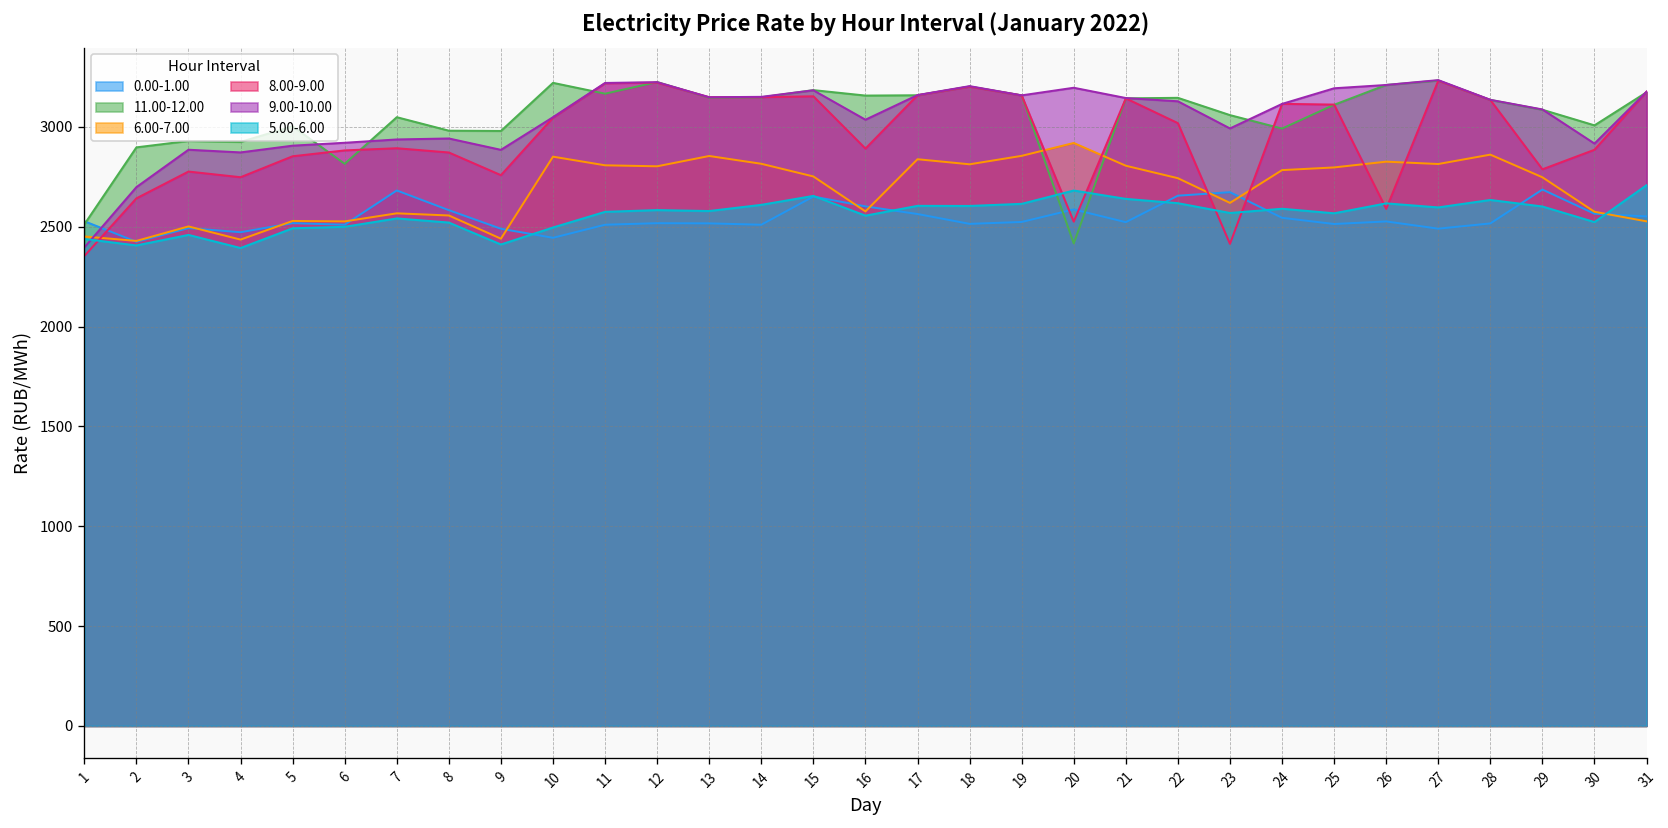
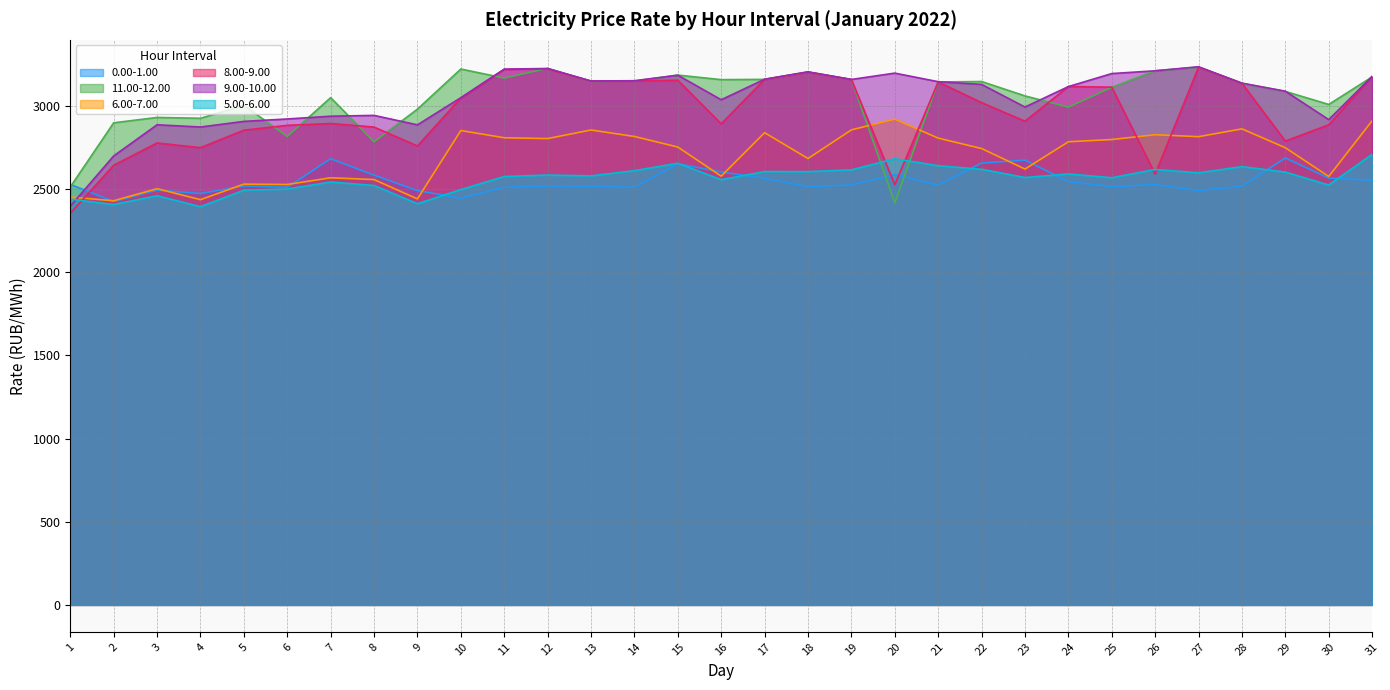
  {
    "11.00-12.00": {
      "1": 2510,
      "2": 2900,
      "3": 2930,
      "4": 2930,
      "6": 2820,
      "7": 3050,
-     "8": 2980,
+     "8": 2780,
      "9": 2980,
      "10": 3220,
      "11": 3170,
      "16": 3160,
      "20": 2420,
      "22": 3150,
      "23": 3060,
      "24": 2990,
      "30": 3010
    },
    "6.00-7.00": {
      "4": 2440,
      "6": 2530,
      "7": 2570,
      "8": 2560,
      "9": 2440,
      "10": 2850,
      "11": 2810,
      "12": 2800,
      "13": 2850,
      "14": 2820,
      "15": 2750,
      "16": 2580,
      "17": 2840,
-     "18": 2810,
+     "18": 2680,
      "19": 2860,
      "20": 2920,
      "21": 2810,
      "22": 2740,
      "23": 2620,
      "24": 2780,
      "25": 2800,
      "26": 2830,
      "27": 2810,
      "28": 2860,
      "29": 2750,
-     "31": 2530
+     "31": 2910
    },
    "8.00-9.00": {
      "1": 2350,
      "2": 2640,
      "3": 2780,
      "4": 2750,
      "5": 2850,
      "6": 2880,
      "7": 2890,
      "8": 2870,
      "9": 2760,
      "15": 3150,
      "16": 2890,
      "20": 2530,
      "22": 3020,
-     "23": 2410,
+     "23": 2910,
      "26": 2590,
      "29": 2790,
      "30": 2890
    },
    "9.00-10.00": {
      "1": 2400,
      "2": 2700,
      "3": 2890,
      "4": 2870,
      "5": 2910,
      "6": 2920,
      "7": 2940,
      "8": 2940,
      "9": 2890,
      "16": 3040,
      "20": 3200,
      "22": 3130,
      "23": 2990,
      "25": 3190,
      "30": 2920
    }
  }
